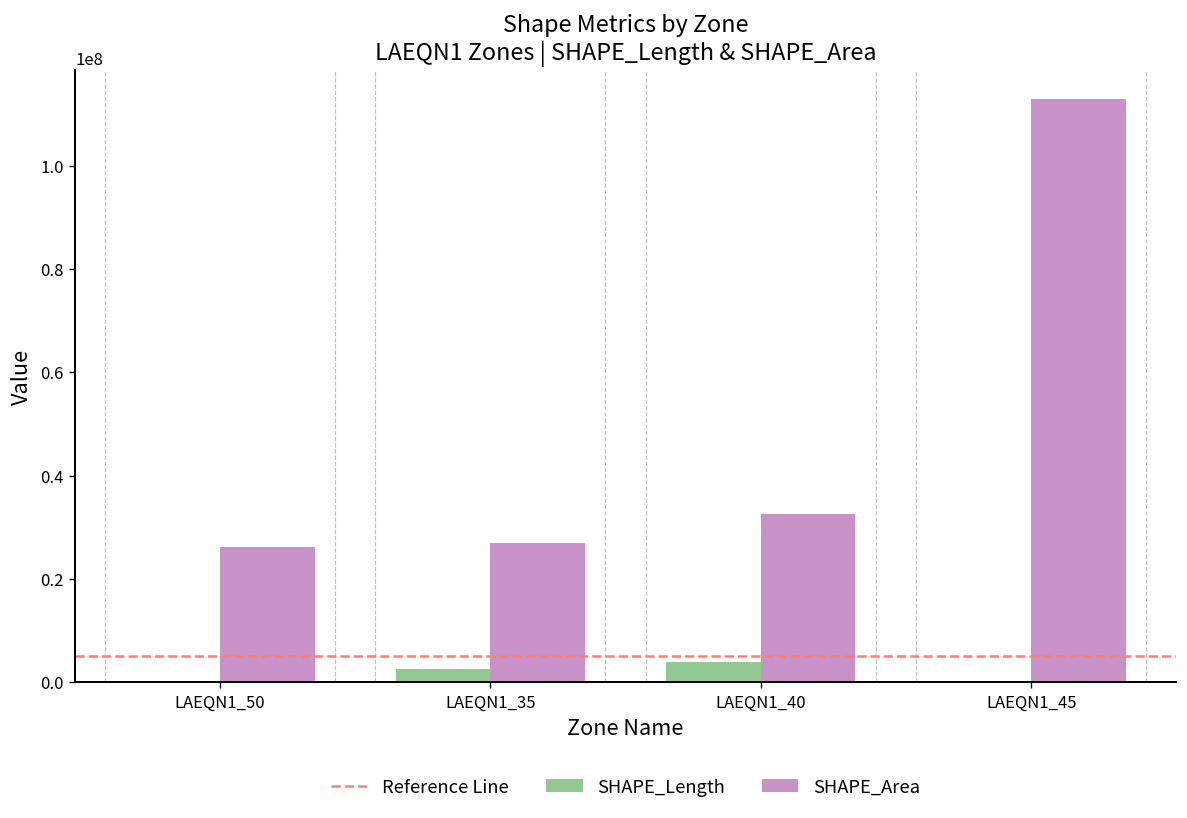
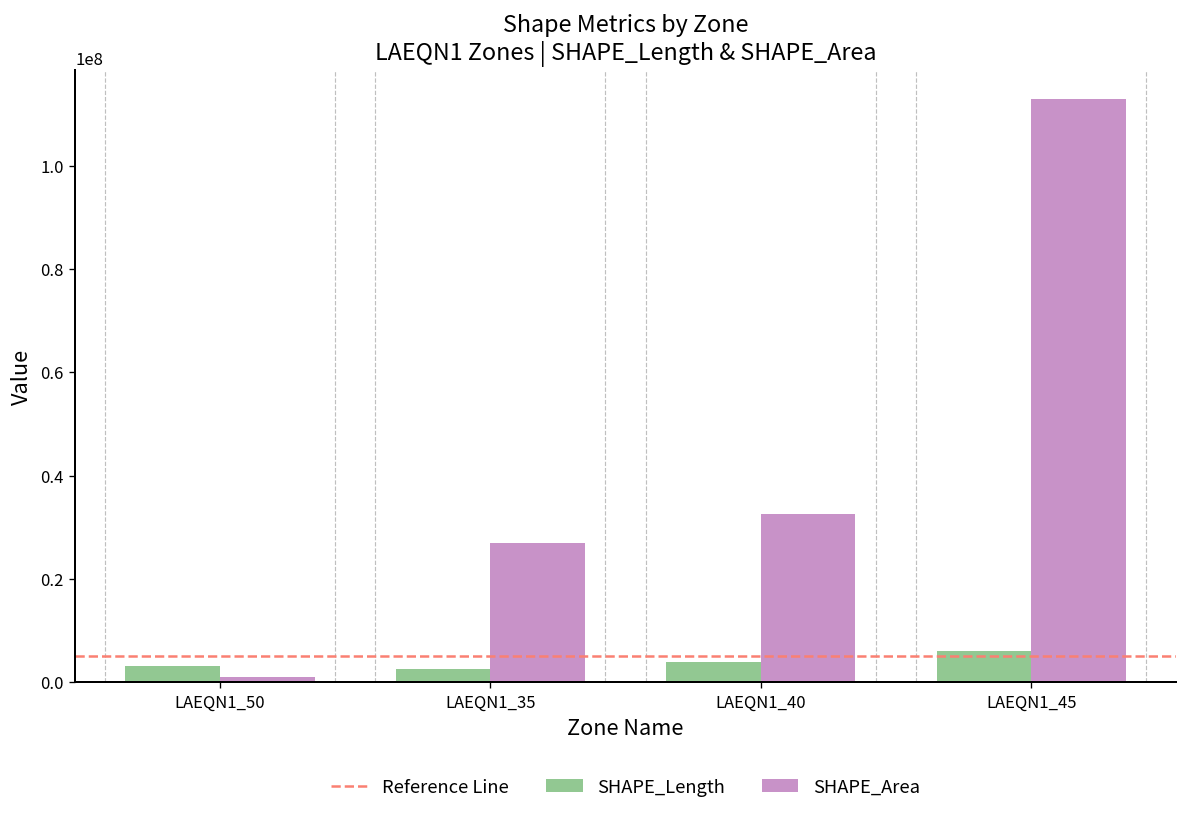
  {
    "SHAPE_Length": {
-     "LAEQN1_50": 0,
+     "LAEQN1_50": 3000000,
      "LAEQN1_35": 2000000,
      "LAEQN1_40": 4000000,
-     "LAEQN1_45": 0
+     "LAEQN1_45": 6000000
    },
    "SHAPE_Area": {
-     "LAEQN1_50": 26000000,
+     "LAEQN1_50": 1000000,
      "LAEQN1_35": 27000000,
      "LAEQN1_40": 33000000,
      "LAEQN1_45": 113000000
    }
  }
